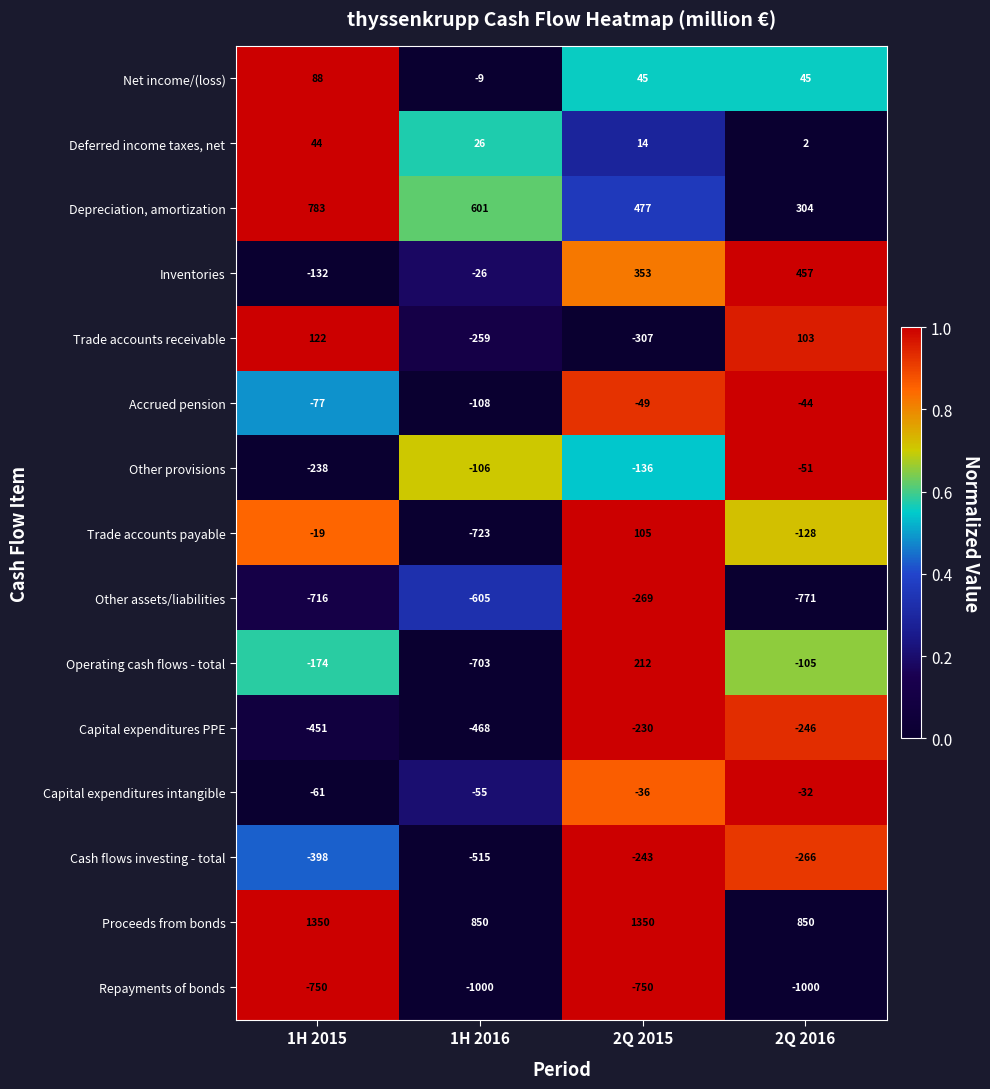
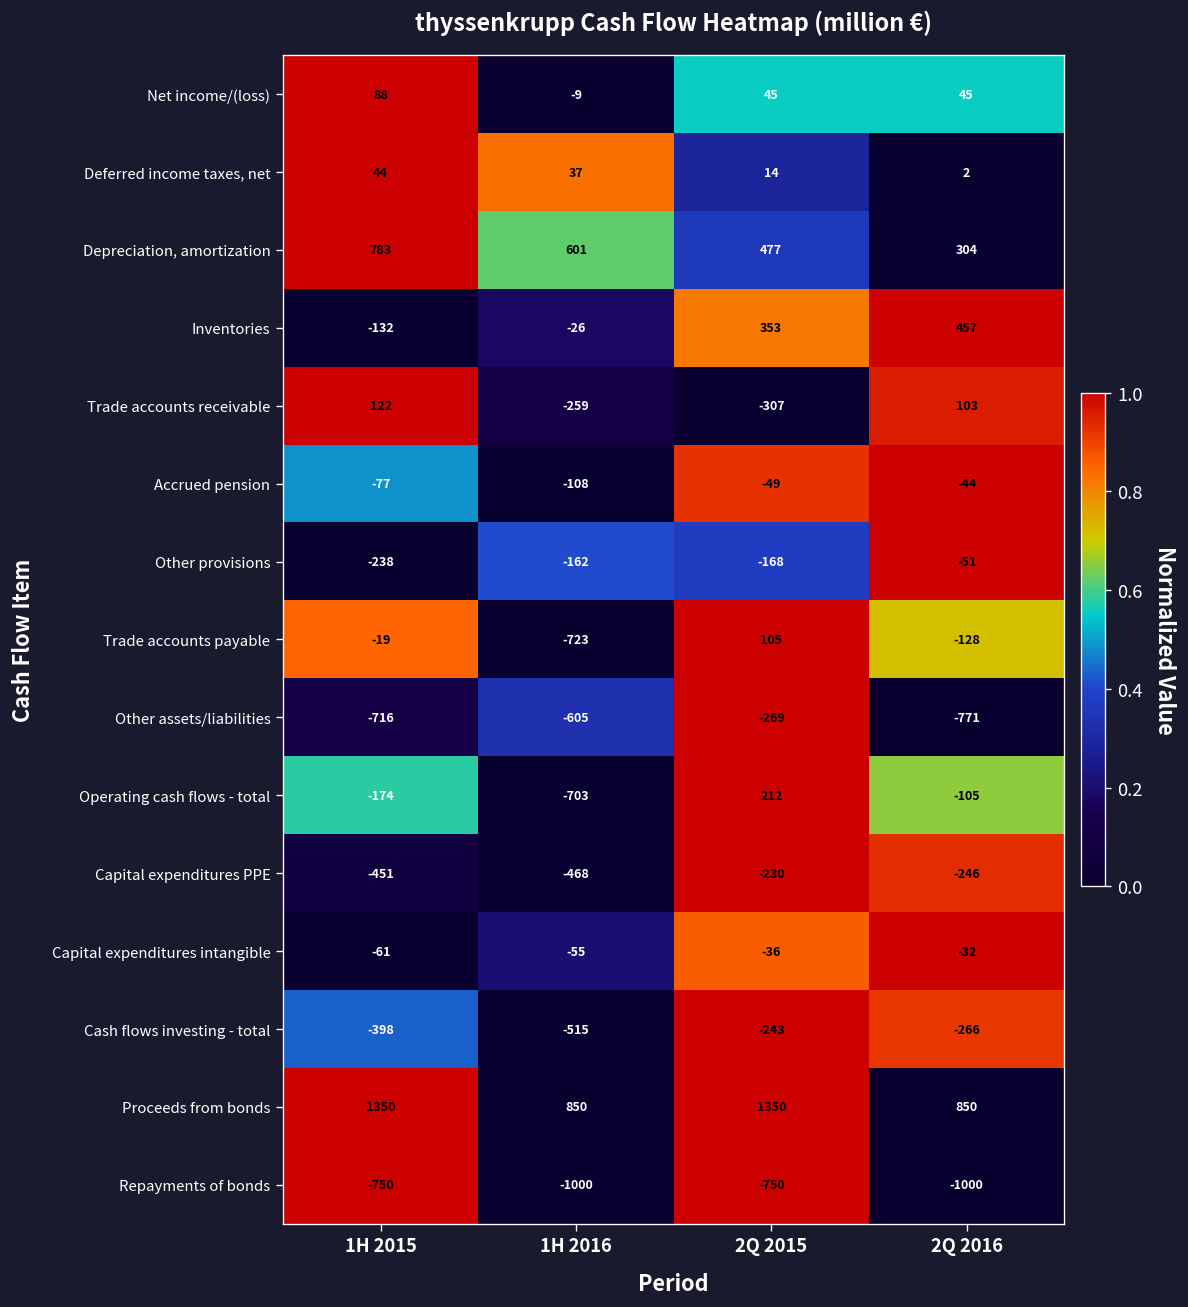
  {
    "Net income/(loss)": {
      "1H 2015": 88,
      "1H 2016": -9,
      "2Q 2015": 45,
      "2Q 2016": 45
    },
    "Deferred income taxes, net": {
      "1H 2015": 44,
-     "1H 2016": 26,
+     "1H 2016": 37,
      "2Q 2015": 14,
      "2Q 2016": 2
    },
    "Depreciation, amortization": {
      "1H 2015": 783,
      "1H 2016": 601,
      "2Q 2015": 477,
      "2Q 2016": 304
    },
    "Inventories": {
      "1H 2015": -132,
      "1H 2016": -26,
      "2Q 2015": 353,
      "2Q 2016": 457
    },
    "Trade accounts receivable": {
      "1H 2015": 122,
      "1H 2016": -259,
      "2Q 2015": -307,
      "2Q 2016": 103
    },
    "Accrued pension": {
      "1H 2015": -77,
      "1H 2016": -108,
      "2Q 2015": -49,
      "2Q 2016": -44
    },
    "Other provisions": {
      "1H 2015": -238,
-     "1H 2016": -106,
-     "2Q 2015": -136,
+     "1H 2016": -162,
+     "2Q 2015": -168,
      "2Q 2016": -51
    },
    "Trade accounts payable": {
      "1H 2015": -19,
      "1H 2016": -723,
      "2Q 2015": 105,
      "2Q 2016": -128
    },
    "Other assets/liabilities": {
      "1H 2015": -716,
      "1H 2016": -605,
      "2Q 2015": -269,
      "2Q 2016": -771
    },
    "Operating cash flows - total": {
      "1H 2015": -174,
      "1H 2016": -703,
      "2Q 2015": 212,
      "2Q 2016": -105
    },
    "Capital expenditures PPE": {
      "1H 2015": -451,
      "1H 2016": -468,
      "2Q 2015": -230,
      "2Q 2016": -246
    },
    "Capital expenditures intangible": {
      "1H 2015": -61,
      "1H 2016": -55,
      "2Q 2015": -36,
      "2Q 2016": -32
    },
    "Cash flows investing - total": {
      "1H 2015": -398,
      "1H 2016": -515,
      "2Q 2015": -243,
      "2Q 2016": -266
    },
    "Proceeds from bonds": {
      "1H 2015": 1350,
      "1H 2016": 850,
      "2Q 2015": 1350,
      "2Q 2016": 850
    },
    "Repayments of bonds": {
      "1H 2015": -750,
      "1H 2016": -1000,
      "2Q 2015": -750,
      "2Q 2016": -1000
    }
  }
